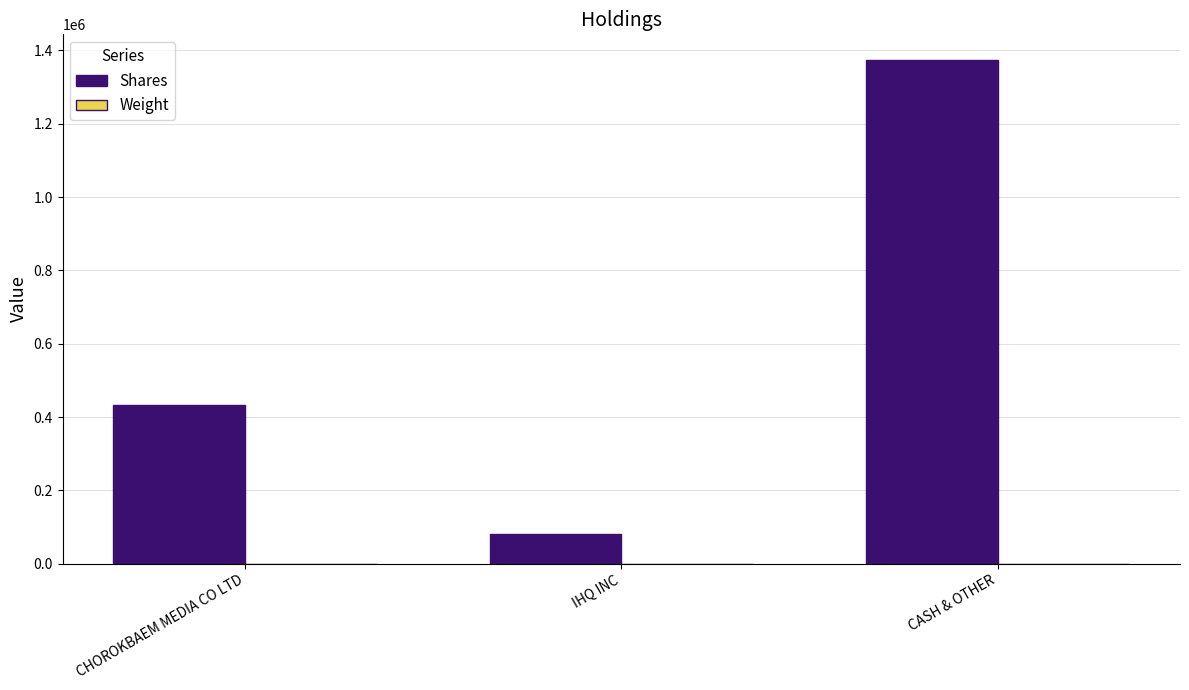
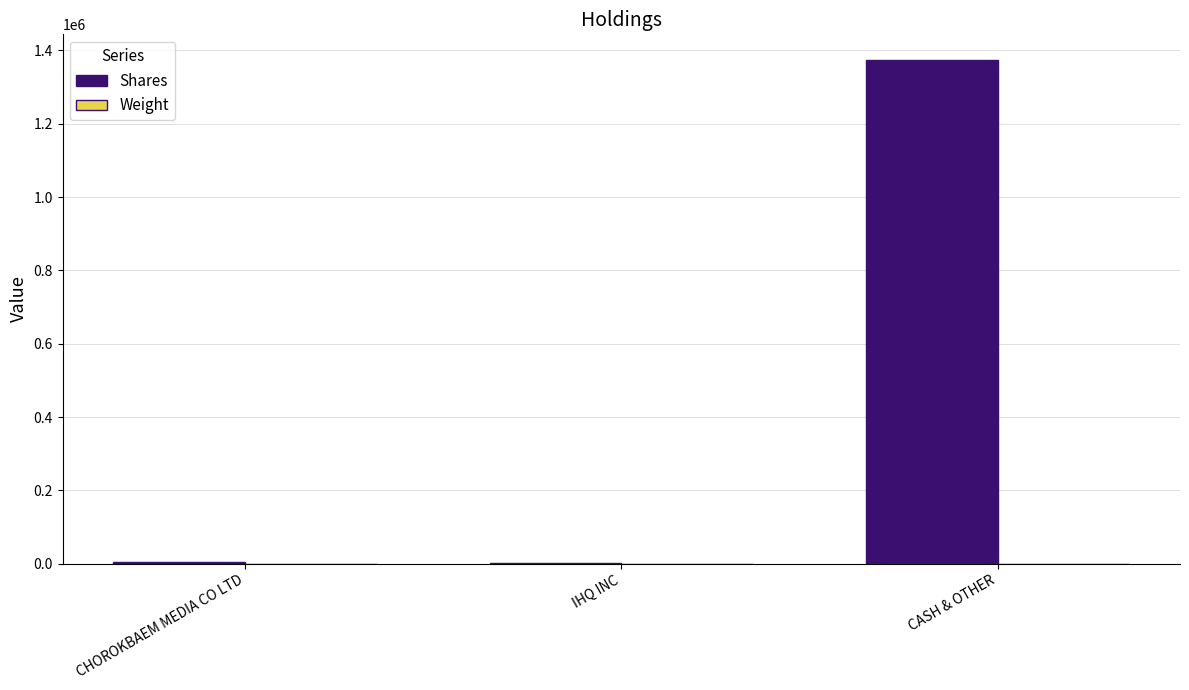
  {
    "Shares": {
-     "CHOROKBAEM MEDIA CO LTD": 430000,
-     "IHQ INC": 80000,
+     "CHOROKBAEM MEDIA CO LTD": 0,
+     "IHQ INC": 0,
      "CASH & OTHER": 1380000
    },
    "Weight": {
      "CHOROKBAEM MEDIA CO LTD": 0,
      "IHQ INC": 0
    }
  }
